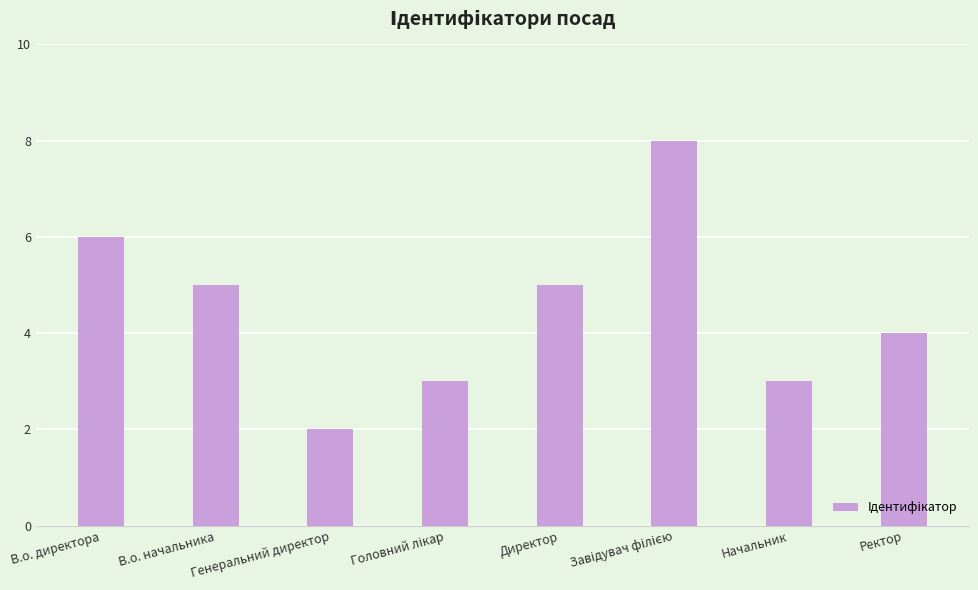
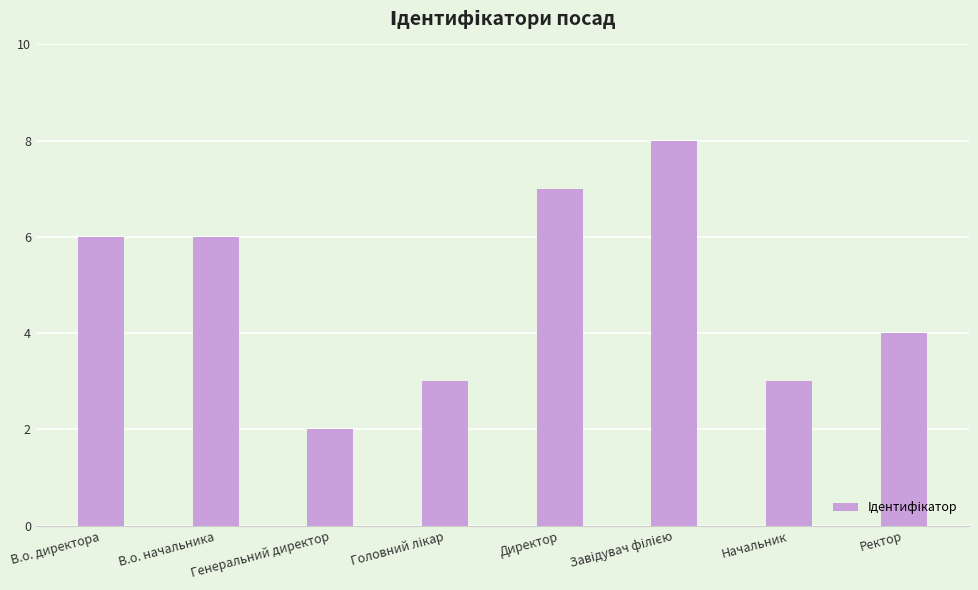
  {
    "В.о. директора": 6,
-   "В.о. начальника": 5,
+   "В.о. начальника": 6,
    "Генеральний директор": 2,
    "Головний лікар": 3,
-   "Директор": 5,
+   "Директор": 7,
    "Завідувач філією": 8,
    "Начальник": 3,
    "Ректор": 4
  }
